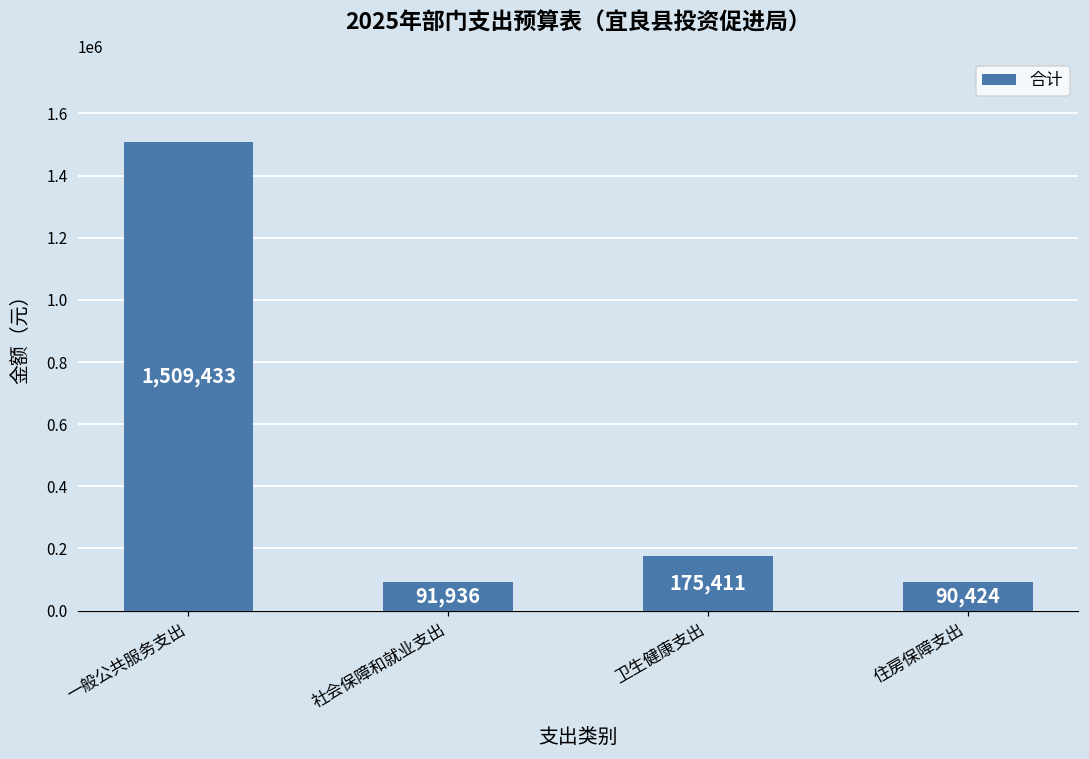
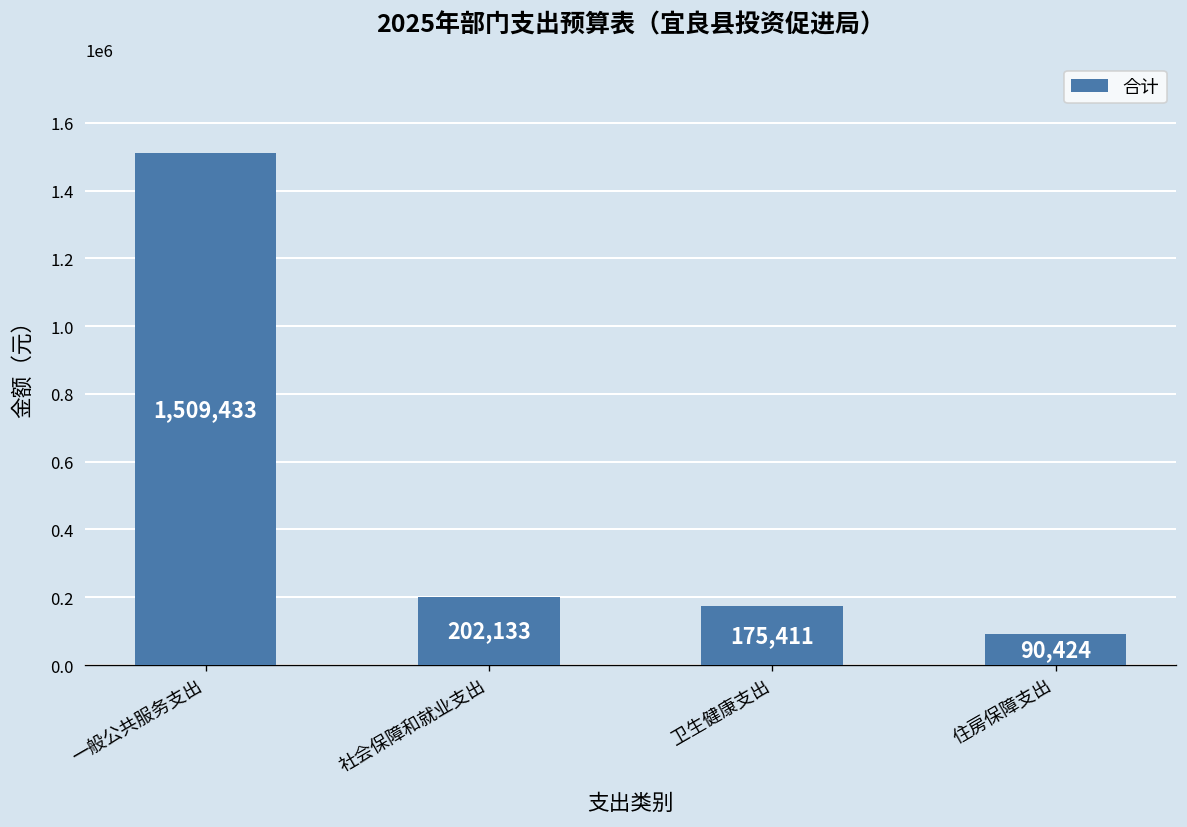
  {
    "一般公共服务支出": "1,509,433",
-   "社会保障和就业支出": "91,936",
+   "社会保障和就业支出": "202,133",
    "卫生健康支出": "175,411",
    "住房保障支出": "90,424"
  }
